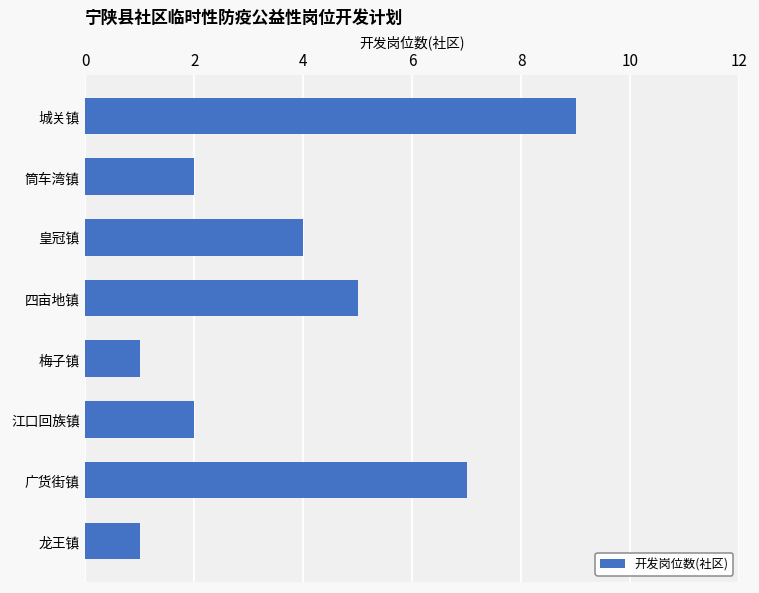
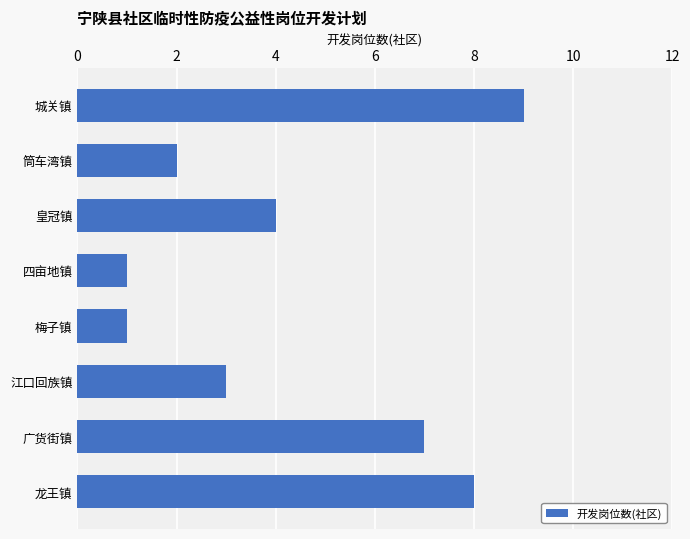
  {
    "城关镇": 9,
    "筒车湾镇": 2,
    "皇冠镇": 4,
-   "四亩地镇": 5,
+   "四亩地镇": 1,
    "梅子镇": 1,
-   "江口回族镇": 2,
+   "江口回族镇": 3,
    "广货街镇": 7,
-   "龙王镇": 1
+   "龙王镇": 8
  }
